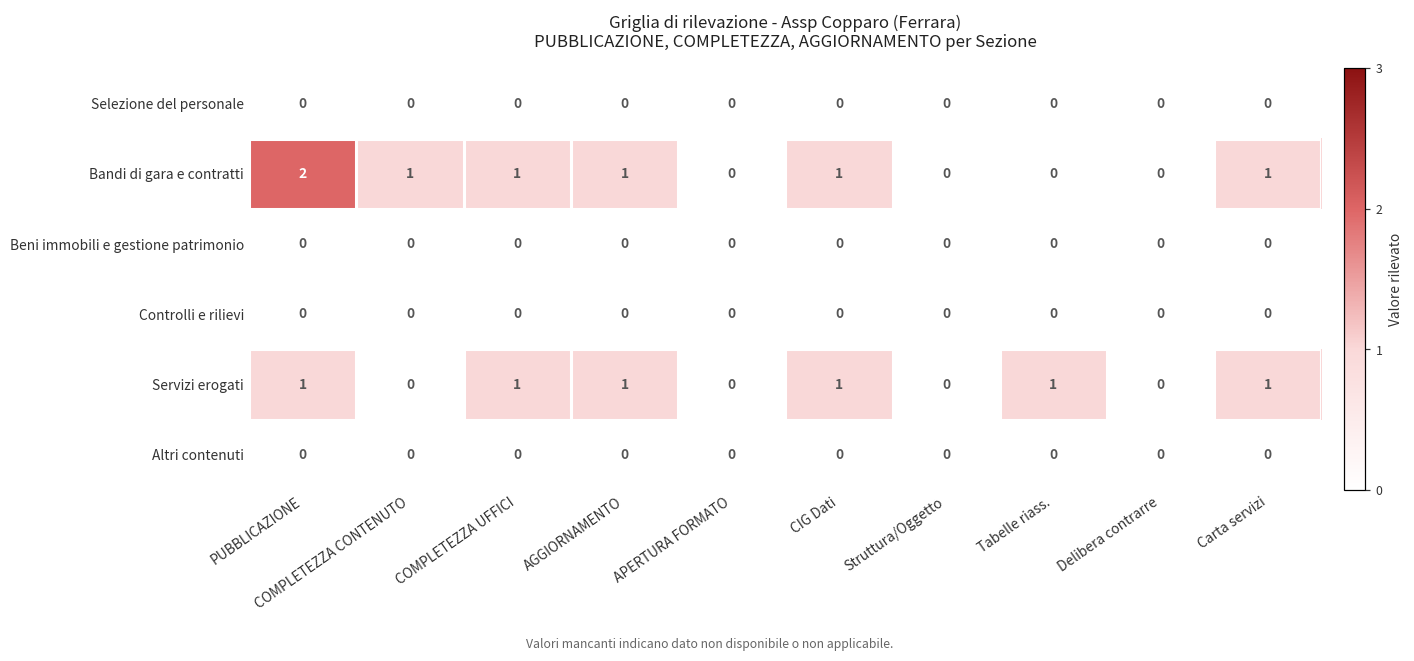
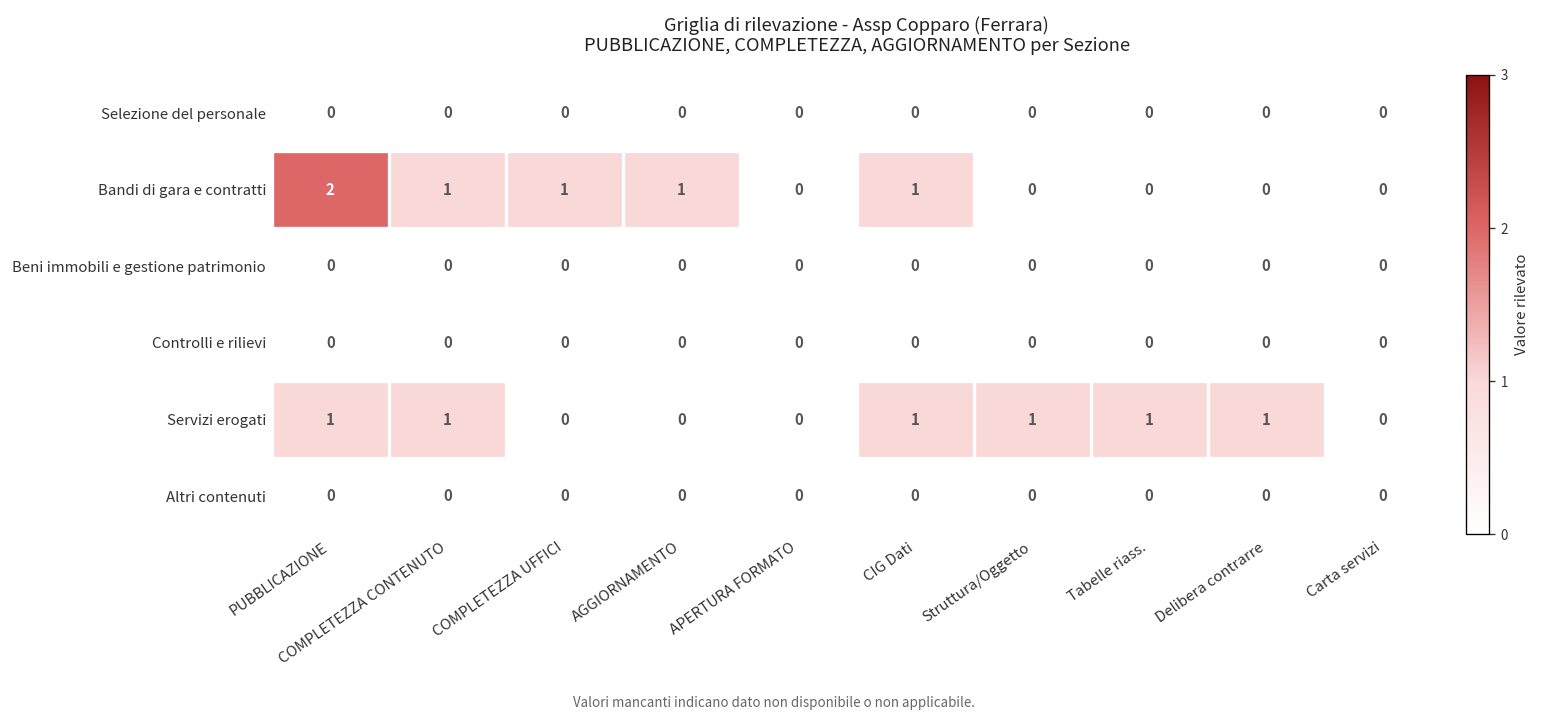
  {
    "Selezione del personale": {
      "PUBBLICAZIONE": 0,
      "COMPLETEZZA CONTENUTO": 0,
      "COMPLETEZZA UFFICI": 0,
      "AGGIORNAMENTO": 0,
      "APERTURA FORMATO": 0,
      "CIG Dati": 0,
      "Struttura/Oggetto": 0,
      "Tabelle riass.": 0,
      "Delibera contrarre": 0,
      "Carta servizi": 0
    },
    "Bandi di gara e contratti": {
      "PUBBLICAZIONE": 2,
      "COMPLETEZZA CONTENUTO": 1,
      "COMPLETEZZA UFFICI": 1,
      "AGGIORNAMENTO": 1,
      "APERTURA FORMATO": 0,
      "CIG Dati": 1,
      "Struttura/Oggetto": 0,
      "Tabelle riass.": 0,
      "Delibera contrarre": 0,
-     "Carta servizi": 1
+     "Carta servizi": 0
    },
    "Beni immobili e gestione patrimonio": {
      "PUBBLICAZIONE": 0,
      "COMPLETEZZA CONTENUTO": 0,
      "COMPLETEZZA UFFICI": 0,
      "AGGIORNAMENTO": 0,
      "APERTURA FORMATO": 0,
      "CIG Dati": 0,
      "Struttura/Oggetto": 0,
      "Tabelle riass.": 0,
      "Delibera contrarre": 0,
      "Carta servizi": 0
    },
    "Controlli e rilievi": {
      "PUBBLICAZIONE": 0,
      "COMPLETEZZA CONTENUTO": 0,
      "COMPLETEZZA UFFICI": 0,
      "AGGIORNAMENTO": 0,
      "APERTURA FORMATO": 0,
      "CIG Dati": 0,
      "Struttura/Oggetto": 0,
      "Tabelle riass.": 0,
      "Delibera contrarre": 0,
      "Carta servizi": 0
    },
    "Servizi erogati": {
      "PUBBLICAZIONE": 1,
-     "COMPLETEZZA CONTENUTO": 0,
-     "COMPLETEZZA UFFICI": 1,
-     "AGGIORNAMENTO": 1,
+     "COMPLETEZZA CONTENUTO": 1,
+     "COMPLETEZZA UFFICI": 0,
+     "AGGIORNAMENTO": 0,
      "APERTURA FORMATO": 0,
      "CIG Dati": 1,
-     "Struttura/Oggetto": 0,
+     "Struttura/Oggetto": 1,
      "Tabelle riass.": 1,
-     "Delibera contrarre": 0,
-     "Carta servizi": 1
+     "Delibera contrarre": 1,
+     "Carta servizi": 0
    },
    "Altri contenuti": {
      "PUBBLICAZIONE": 0,
      "COMPLETEZZA CONTENUTO": 0,
      "COMPLETEZZA UFFICI": 0,
      "AGGIORNAMENTO": 0,
      "APERTURA FORMATO": 0,
      "CIG Dati": 0,
      "Struttura/Oggetto": 0,
      "Tabelle riass.": 0,
      "Delibera contrarre": 0,
      "Carta servizi": 0
    }
  }
